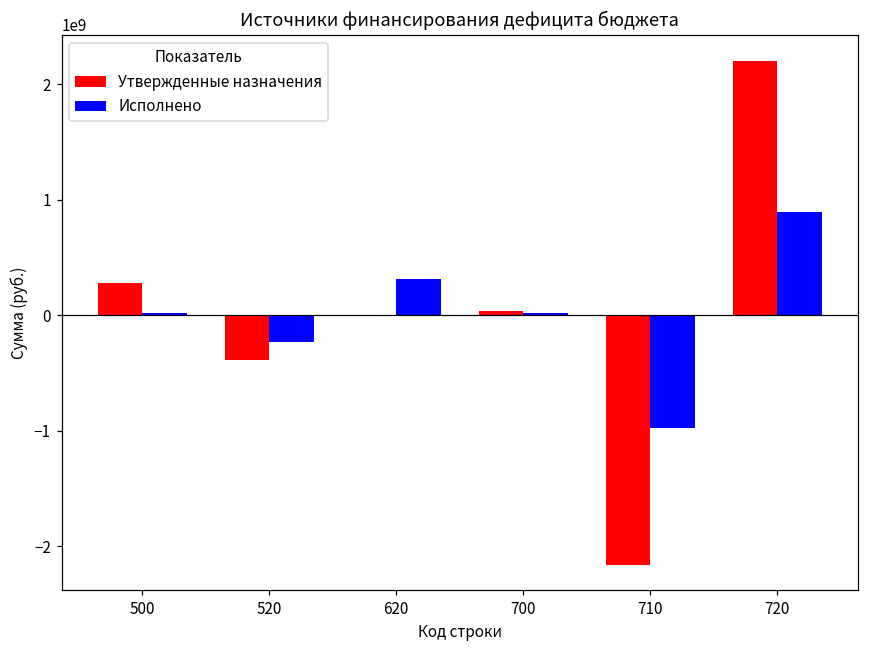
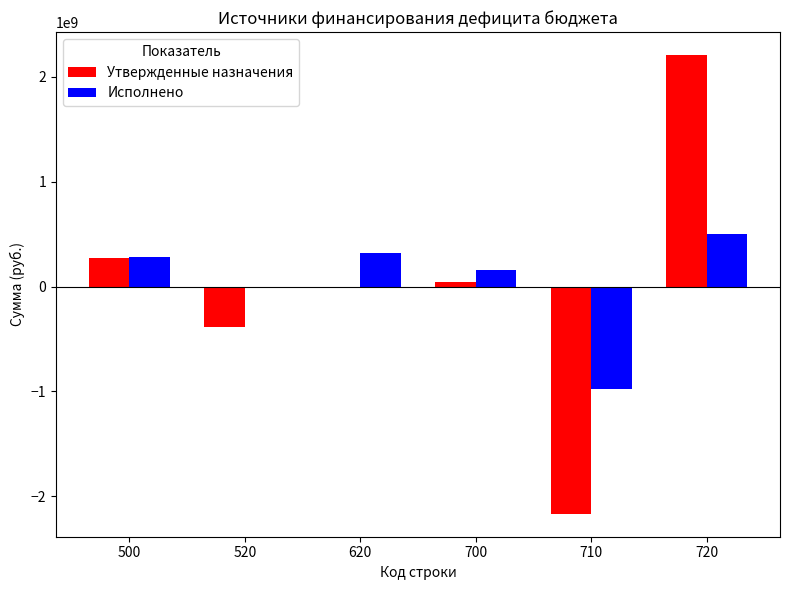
  {
    "Утвержденные назначения": {
      "500": 280000000,
      "520": -390000000,
      "620": 0,
      "700": 40000000,
      "710": -2170000000,
      "720": 2210000000
    },
    "Исполнено": {
-     "500": 20000000,
-     "520": -230000000,
+     "500": 280000000,
+     "520": 0,
      "620": 320000000,
-     "700": 20000000,
+     "700": 160000000,
      "710": -980000000,
-     "720": 890000000
+     "720": 500000000
    }
  }
